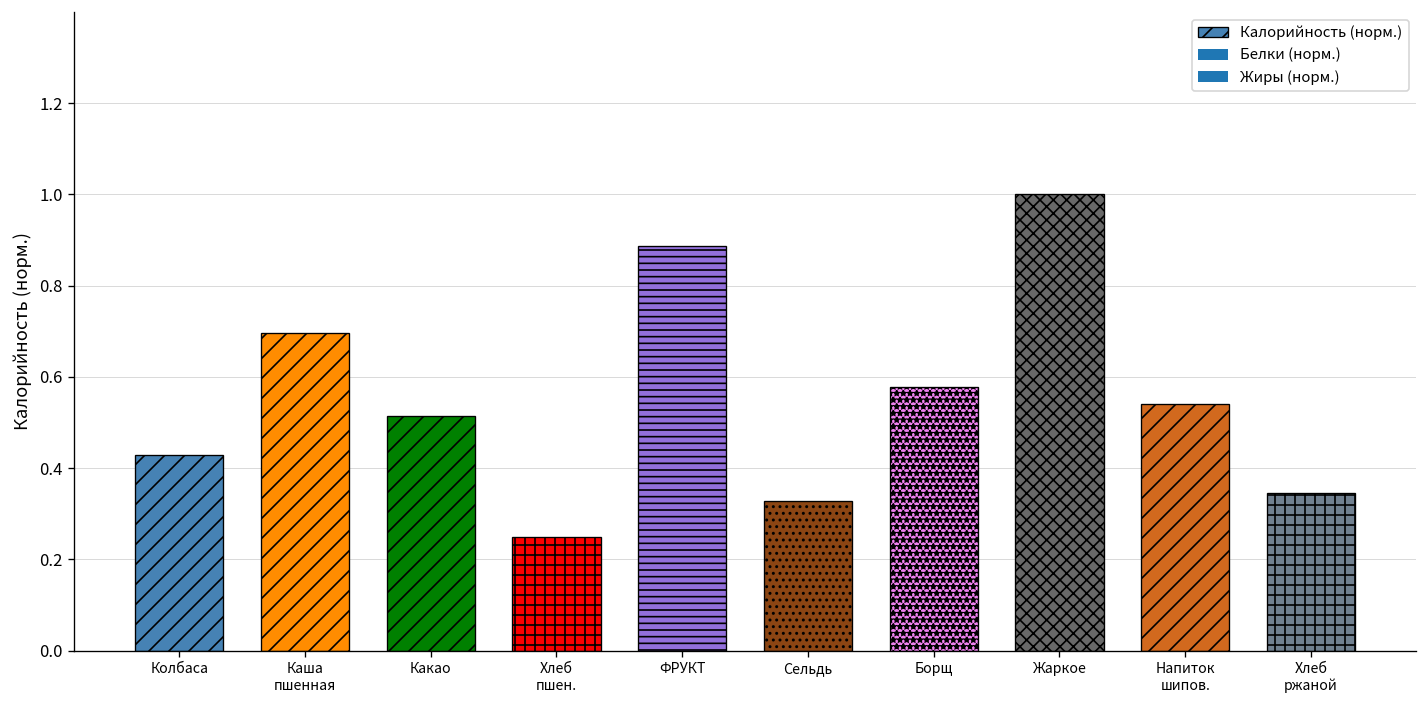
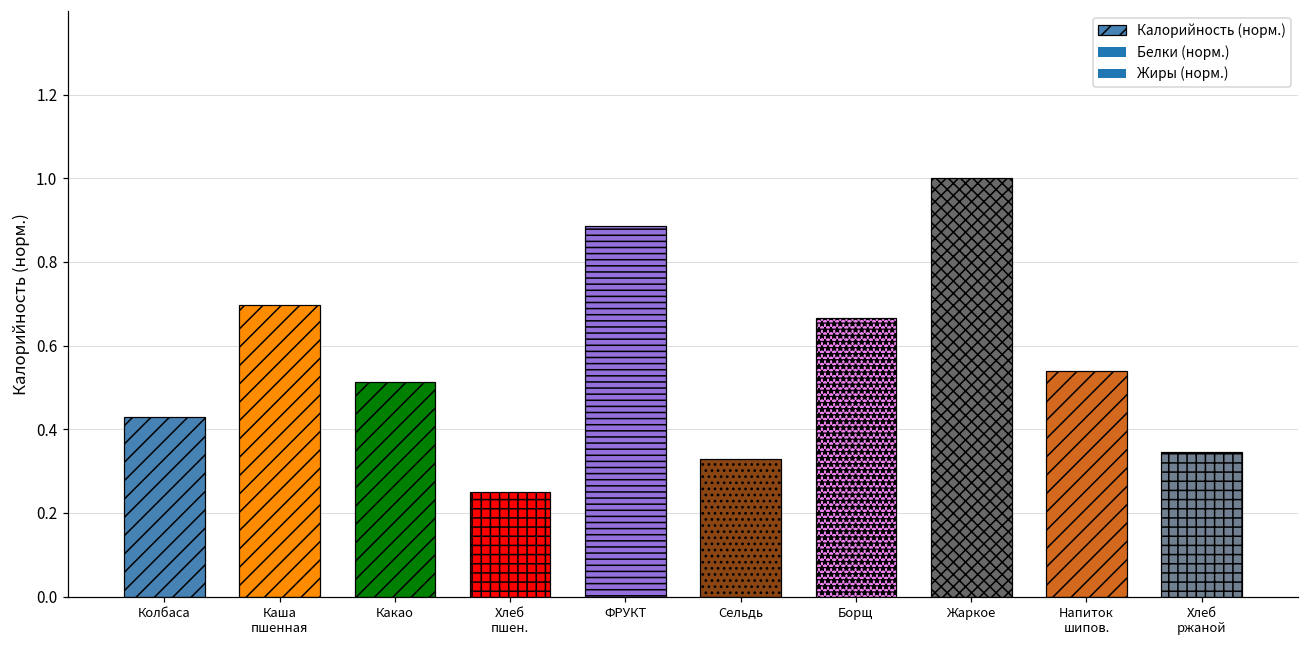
  {
    "Колбаса": 0.43,
    "Каша пшенная": 0.70,
    "Какао": 0.51,
    "Хлеб пшен.": 0.25,
    "ФРУКТ": 0.89,
    "Сельдь": 0.33,
-   "Борщ": 0.58,
+   "Борщ": 0.67,
    "Жаркое": 1.00,
    "Напиток шипов.": 0.54,
    "Хлеб ржаной": 0.35
  }
